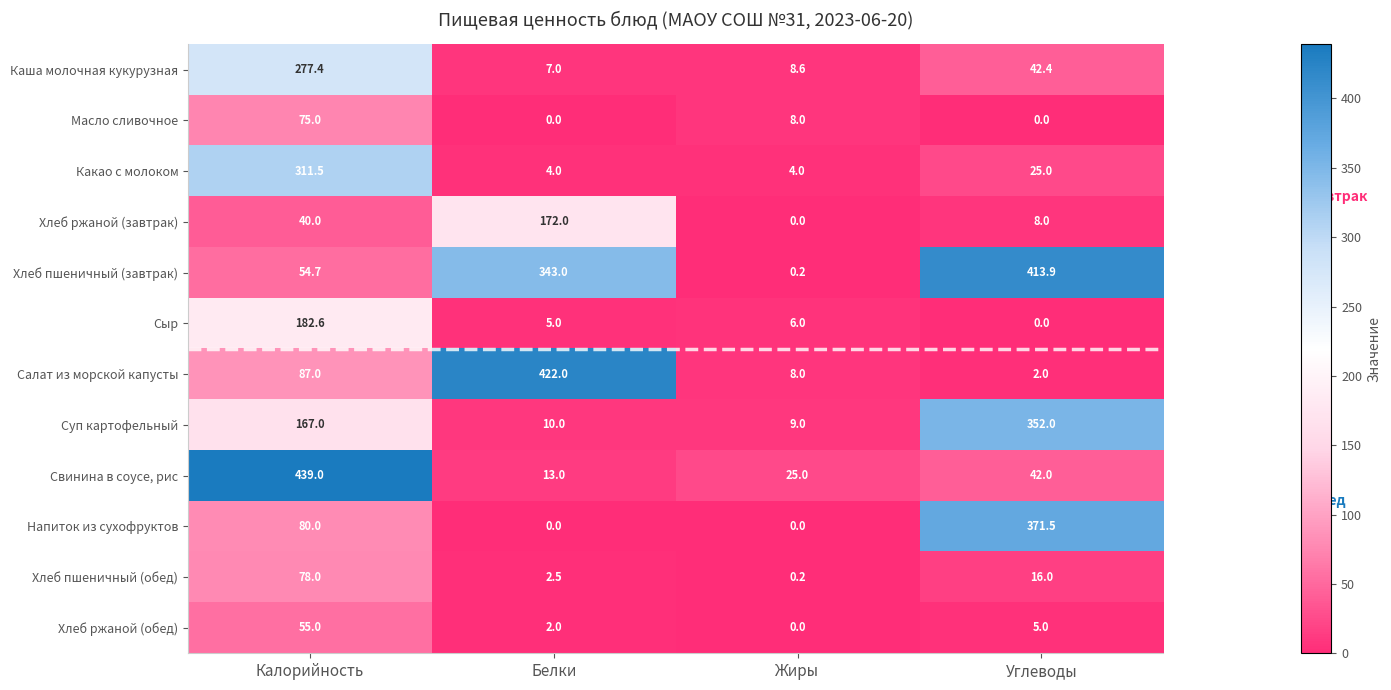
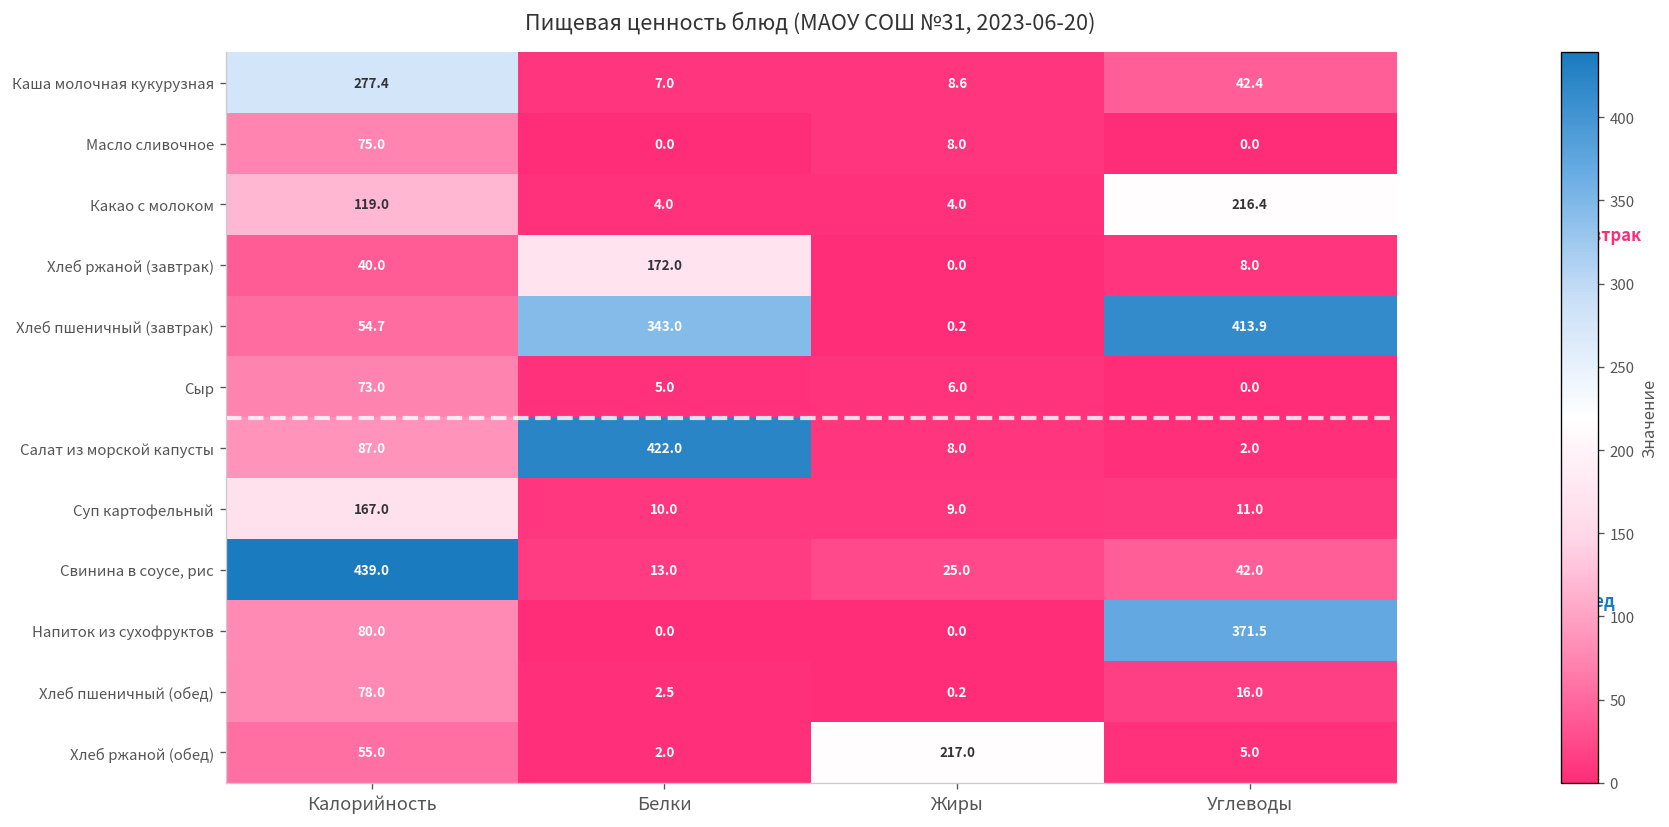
  {
    "Каша молочная кукурузная": {
      "Калорийность": 277.4,
      "Белки": 7.0,
      "Жиры": 8.6,
      "Углеводы": 42.4
    },
    "Масло сливочное": {
      "Калорийность": 75.0,
      "Белки": 0.0,
      "Жиры": 8.0,
      "Углеводы": 0.0
    },
    "Какао с молоком": {
-     "Калорийность": 311.5,
+     "Калорийность": 119.0,
      "Белки": 4.0,
      "Жиры": 4.0,
-     "Углеводы": 25.0
+     "Углеводы": 216.4
    },
    "Хлеб ржаной (завтрак)": {
      "Калорийность": 40.0,
      "Белки": 172.0,
      "Жиры": 0.0,
      "Углеводы": 8.0
    },
    "Хлеб пшеничный (завтрак)": {
      "Калорийность": 54.7,
      "Белки": 343.0,
      "Жиры": 0.2,
      "Углеводы": 413.9
    },
    "Сыр": {
-     "Калорийность": 182.6,
+     "Калорийность": 73.0,
      "Белки": 5.0,
      "Жиры": 6.0,
      "Углеводы": 0.0
    },
    "Салат из морской капусты": {
      "Калорийность": 87.0,
      "Белки": 422.0,
      "Жиры": 8.0,
      "Углеводы": 2.0
    },
    "Суп картофельный": {
      "Калорийность": 167.0,
      "Белки": 10.0,
      "Жиры": 9.0,
-     "Углеводы": 352.0
+     "Углеводы": 11.0
    },
    "Свинина в соусе, рис": {
      "Калорийность": 439.0,
      "Белки": 13.0,
      "Жиры": 25.0,
      "Углеводы": 42.0
    },
    "Напиток из сухофруктов": {
      "Калорийность": 80.0,
      "Белки": 0.0,
      "Жиры": 0.0,
      "Углеводы": 371.5
    },
    "Хлеб пшеничный (обед)": {
      "Калорийность": 78.0,
      "Белки": 2.5,
      "Жиры": 0.2,
      "Углеводы": 16.0
    },
    "Хлеб ржаной (обед)": {
      "Калорийность": 55.0,
      "Белки": 2.0,
-     "Жиры": 0.0,
+     "Жиры": 217.0,
      "Углеводы": 5.0
    }
  }
